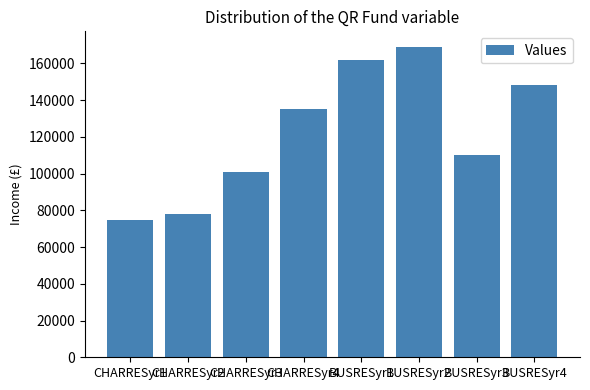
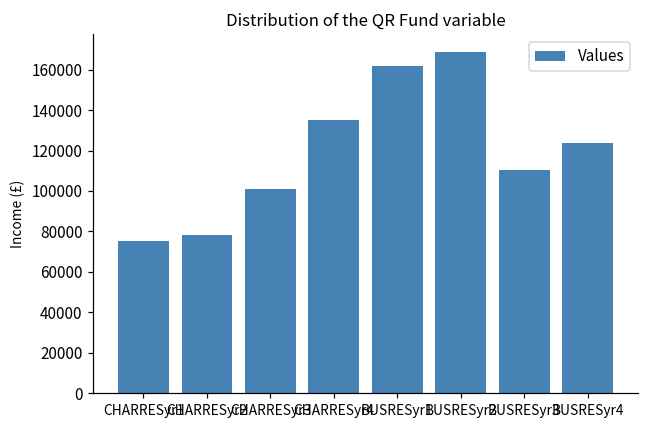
  {
    "BUSRESyr2": 169000,
    "BUSRESyr3": 110000,
-   "BUSRESyr4": 148000
+   "BUSRESyr4": 124000
  }
